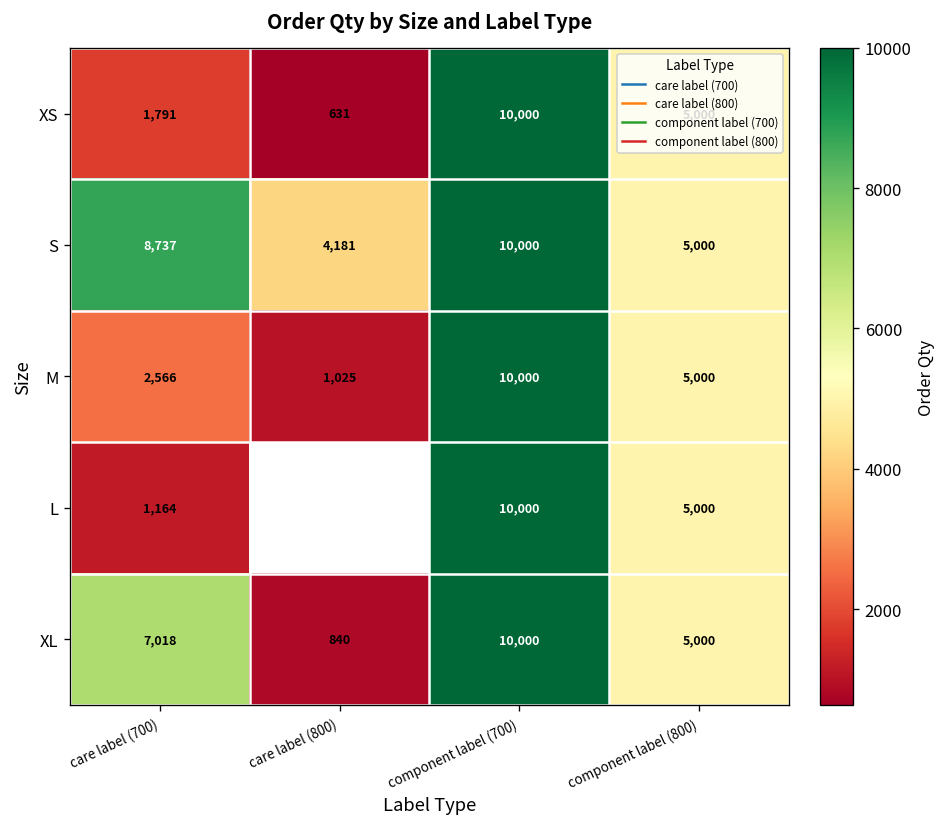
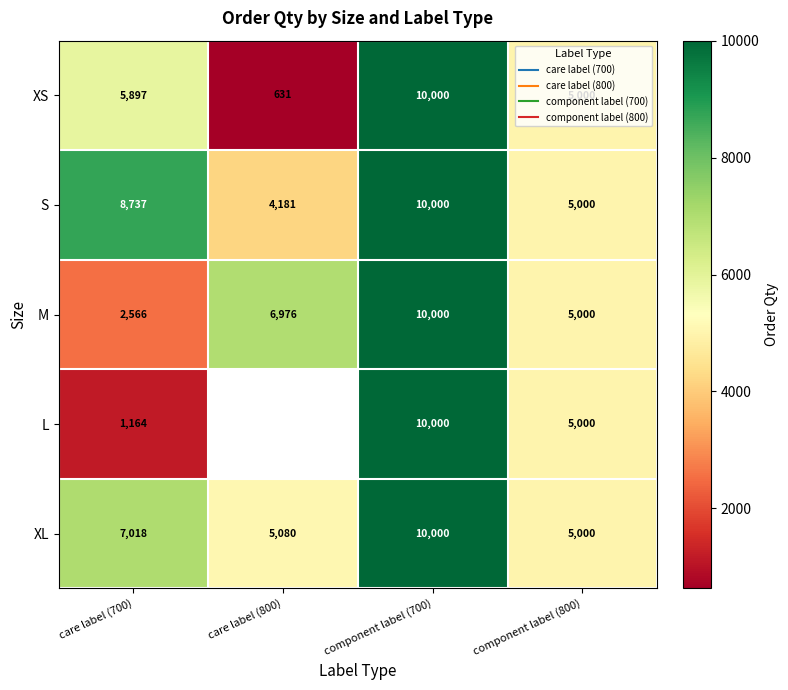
  {
    "XS": {
-     "care label (700)": "1,791",
+     "care label (700)": "5,897",
      "care label (800)": "631",
      "component label (700)": "10,000"
    },
    "S": {
      "care label (700)": "8,737",
      "care label (800)": "4,181",
      "component label (700)": "10,000",
      "component label (800)": "5,000"
    },
    "M": {
      "care label (700)": "2,566",
-     "care label (800)": "1,025",
+     "care label (800)": "6,976",
      "component label (700)": "10,000",
      "component label (800)": "5,000"
    },
    "L": {
      "care label (700)": "1,164",
      "component label (700)": "10,000",
      "component label (800)": "5,000"
    },
    "XL": {
      "care label (700)": "7,018",
-     "care label (800)": "840",
+     "care label (800)": "5,080",
      "component label (700)": "10,000",
      "component label (800)": "5,000"
    }
  }
